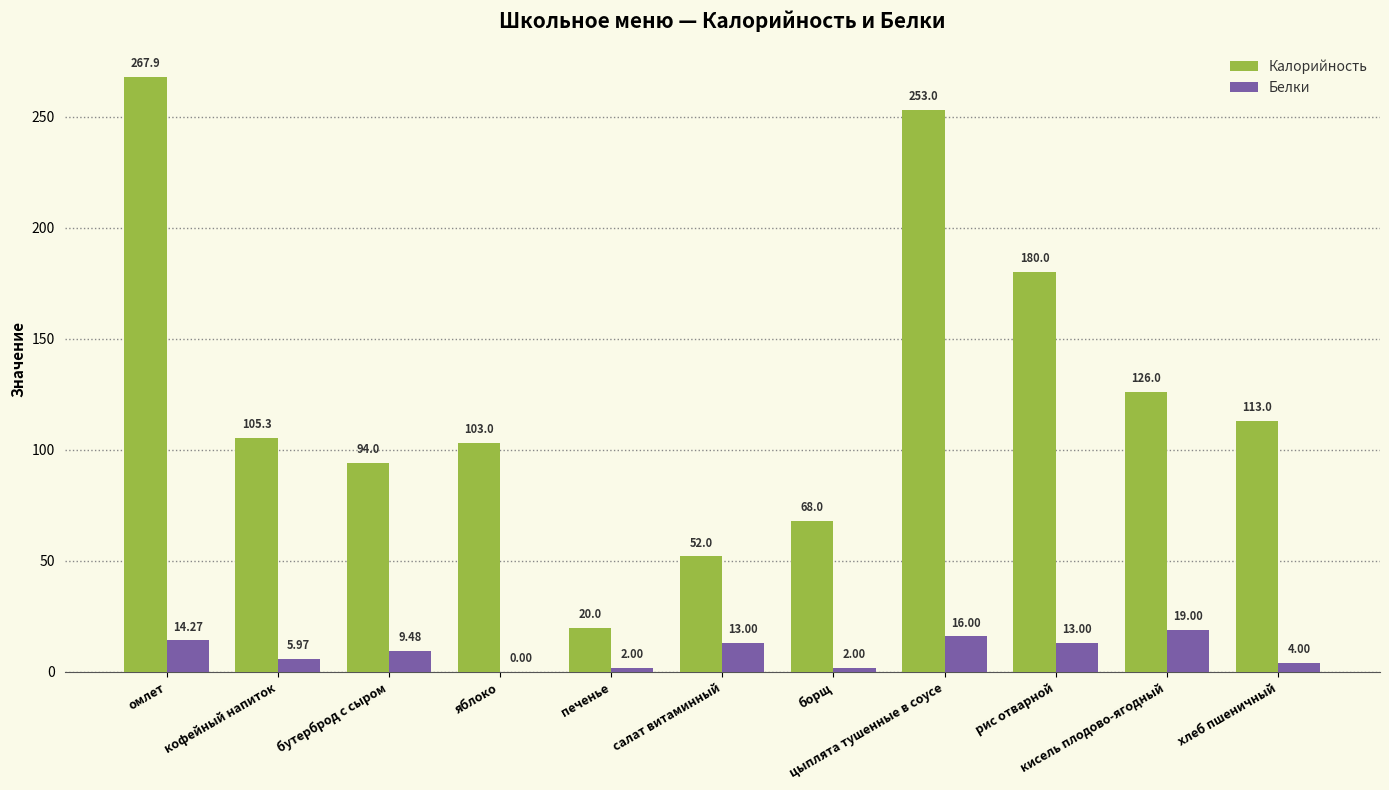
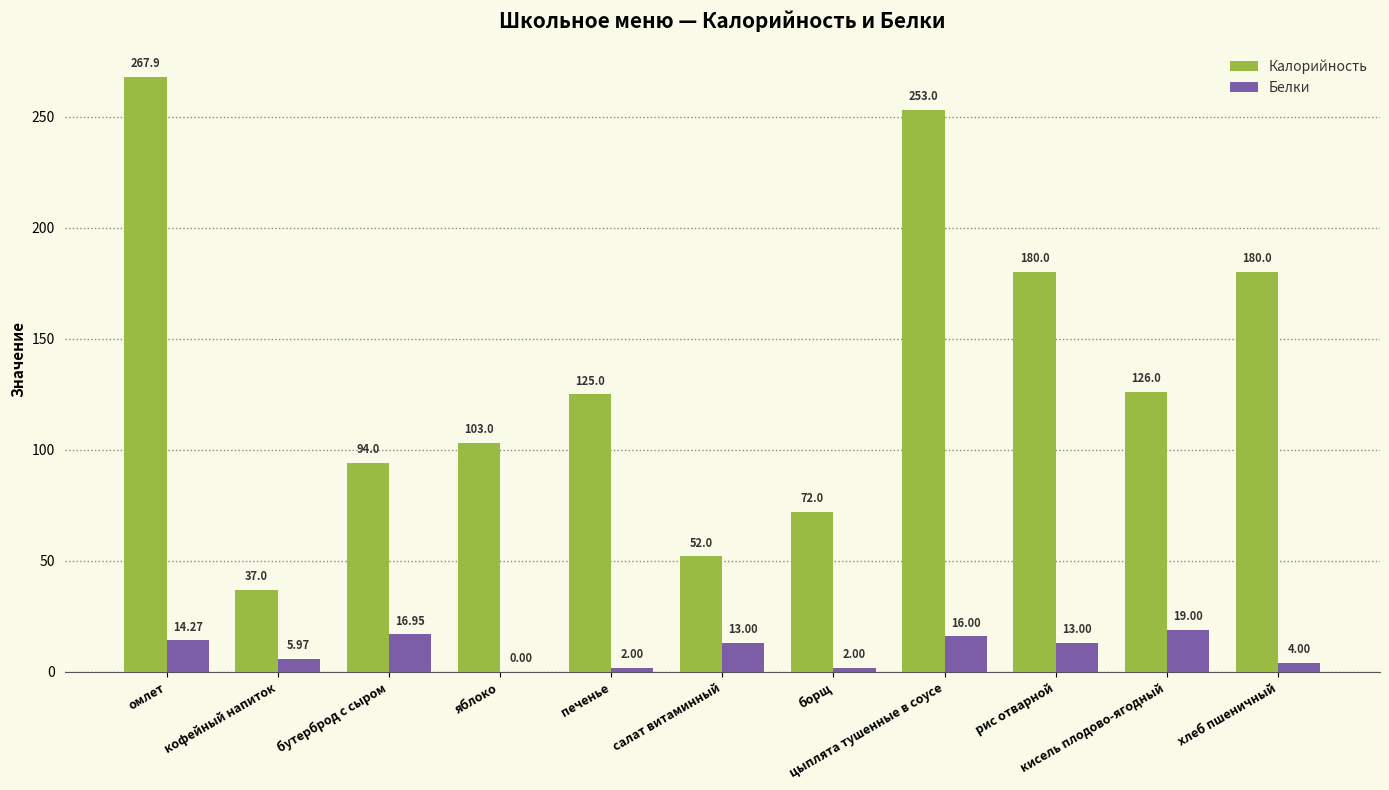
  {
    "Калорийность": {
      "омлет": 267.9,
-     "кофейный напиток": 105.3,
+     "кофейный напиток": 37.0,
      "бутерброд с сыром": 94.0,
      "яблоко": 103.0,
-     "печенье": 20.0,
+     "печенье": 125.0,
      "салат витаминный": 52.0,
-     "борщ": 68.0,
+     "борщ": 72.0,
      "цыплята тушенные в соусе": 253.0,
      "рис отварной": 180.0,
      "кисель плодово-ягодный": 126.0,
-     "хлеб пшеничный": 113.0
+     "хлеб пшеничный": 180.0
    },
    "Белки": {
      "омлет": 14.27,
      "кофейный напиток": 5.97,
-     "бутерброд с сыром": 9.48,
+     "бутерброд с сыром": 16.95,
      "яблоко": 0.00,
      "печенье": 2.00,
      "салат витаминный": 13.00,
      "борщ": 2.00,
      "цыплята тушенные в соусе": 16.00,
      "рис отварной": 13.00,
      "кисель плодово-ягодный": 19.00,
      "хлеб пшеничный": 4.00
    }
  }
